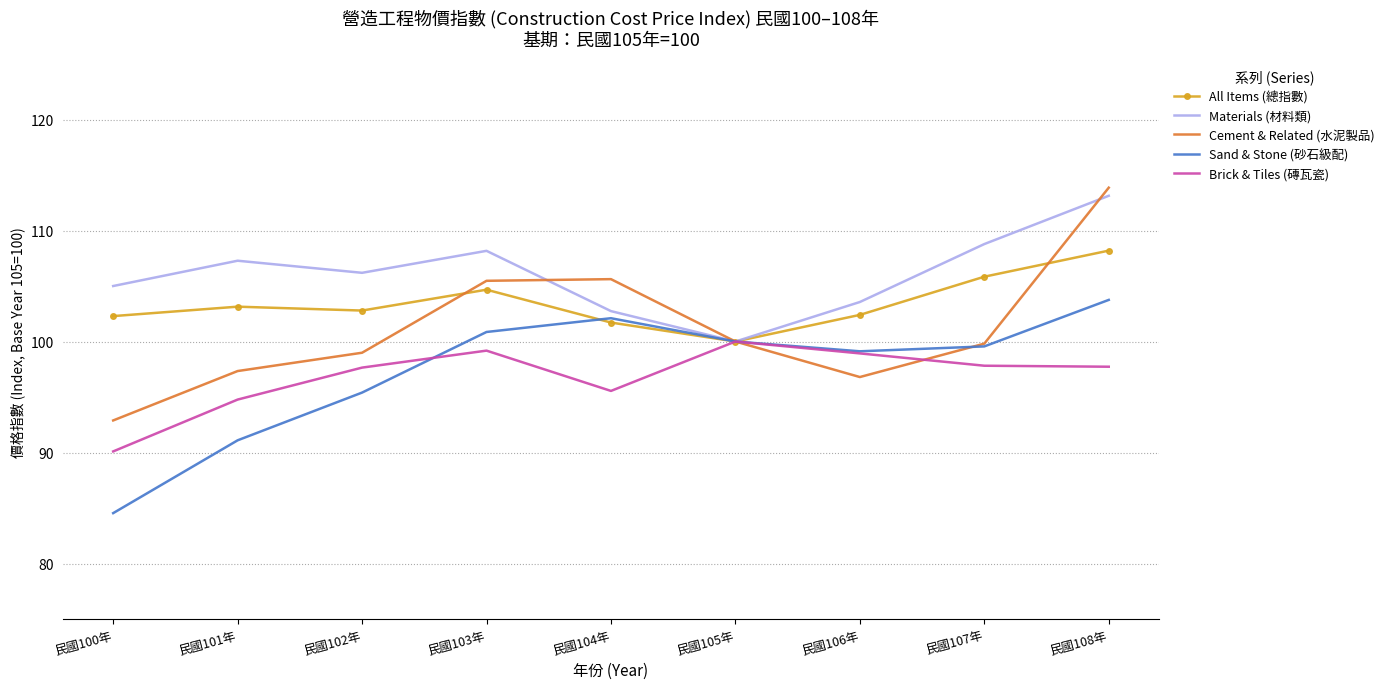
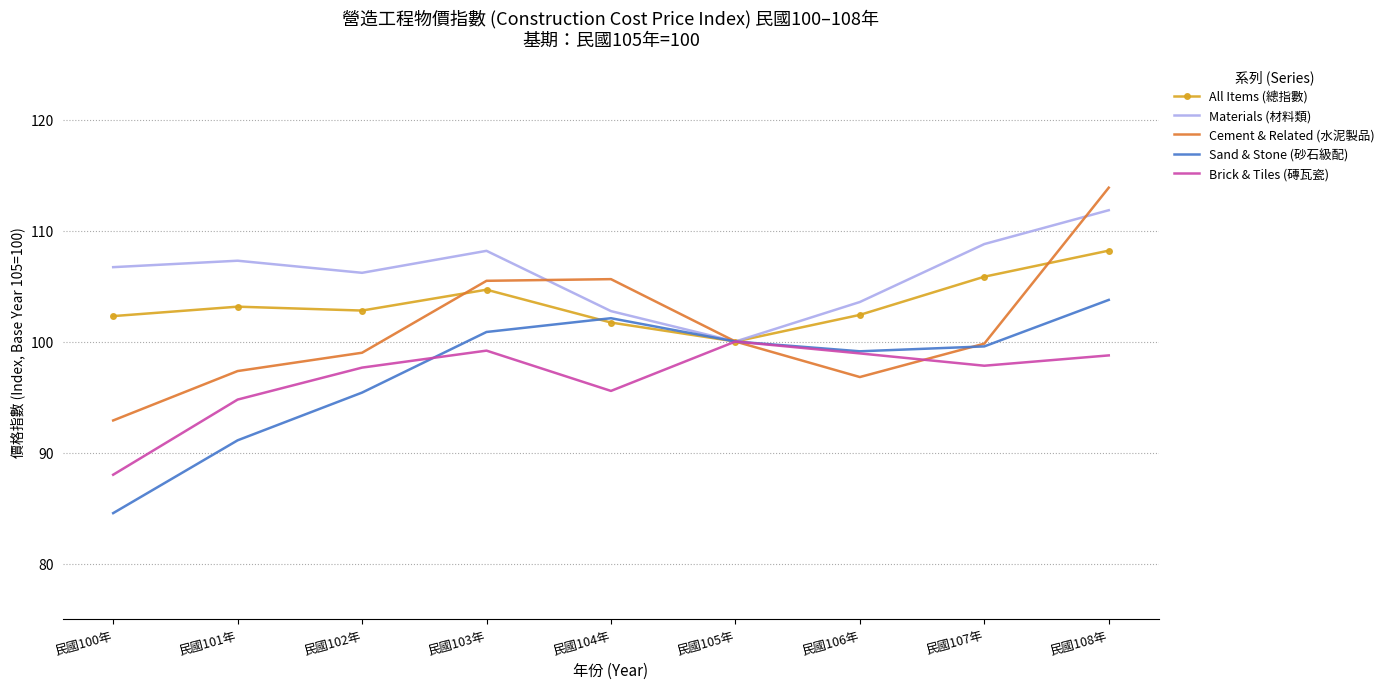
  {
    "Materials (材料類)": {
-     "民國100年": 105.0,
+     "民國100年": 106.7,
      "民國101年": 107.3,
      "民國102年": 106.2,
      "民國103年": 108.2,
      "民國104年": 102.7,
      "民國106年": 103.6,
      "民國107年": 108.8,
-     "民國108年": 113.1
+     "民國108年": 111.8
    },
    "Sand & Stone (砂石級配)": {
      "民國100年": 84.5,
      "民國101年": 91.1,
      "民國102年": 95.4,
      "民國103年": 100.9,
      "民國104年": 102.1,
      "民國107年": 99.6,
      "民國108年": 103.8
    },
    "Brick & Tiles (磚瓦瓷)": {
-     "民國100年": 90.1,
+     "民國100年": 88.0,
      "民國101年": 94.8,
      "民國102年": 97.7,
      "民國103年": 99.2,
      "民國104年": 95.6,
      "民國107年": 97.8,
-     "民國108年": 97.7
+     "民國108年": 98.8
    }
  }
